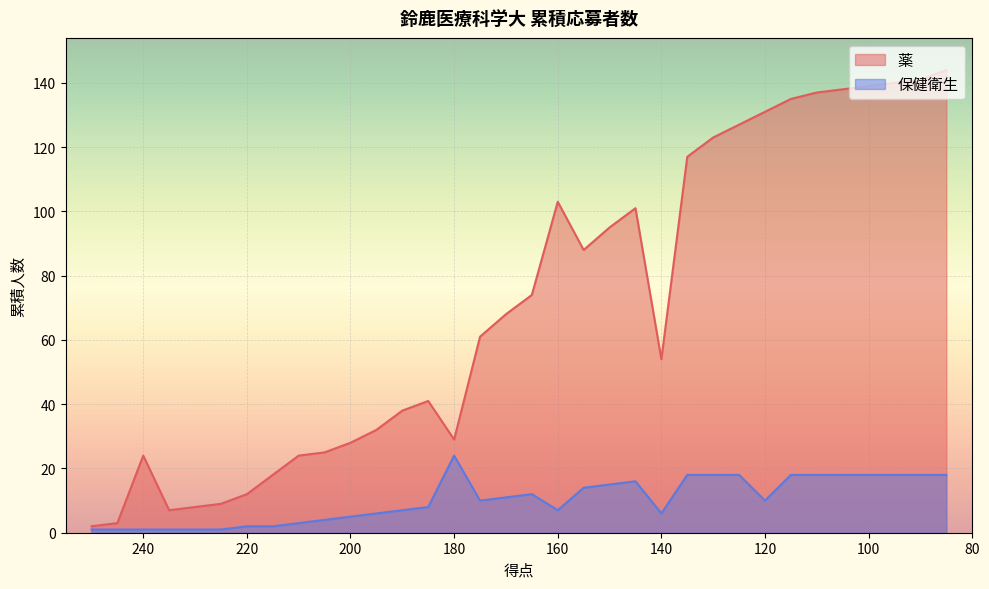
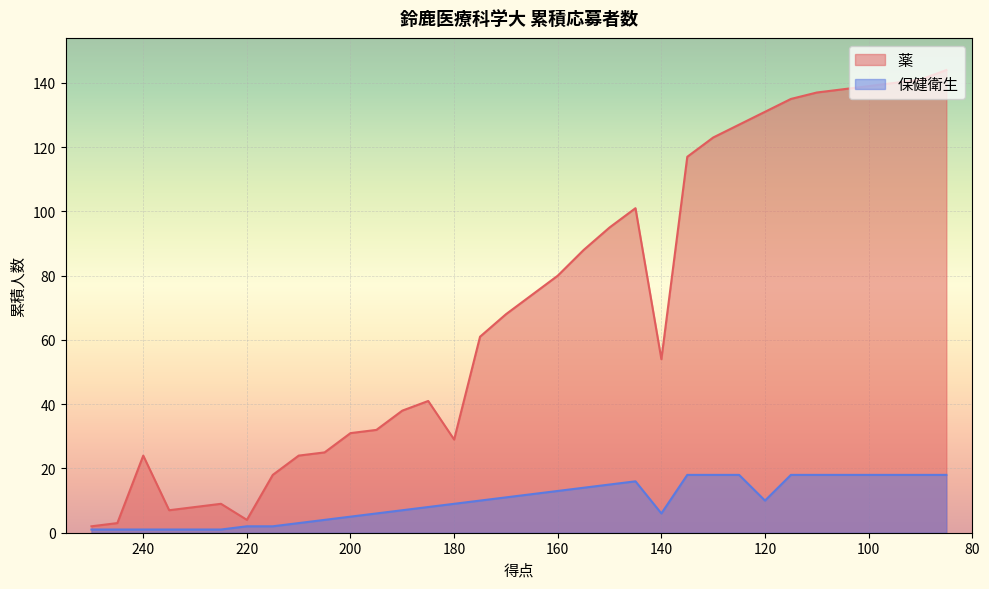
  {
    "薬": {
      "240": 24,
-     "220": 12,
-     "200": 28,
+     "220": 4,
+     "200": 31,
      "180": 29,
-     "160": 103,
+     "160": 80,
      "140": 54,
      "120": 131
    },
    "保健衛生": {
      "240": 1,
      "220": 2,
      "200": 5,
-     "180": 24,
-     "160": 7,
+     "180": 9,
+     "160": 13,
      "140": 6,
      "120": 10,
      "100": 18
    }
  }
